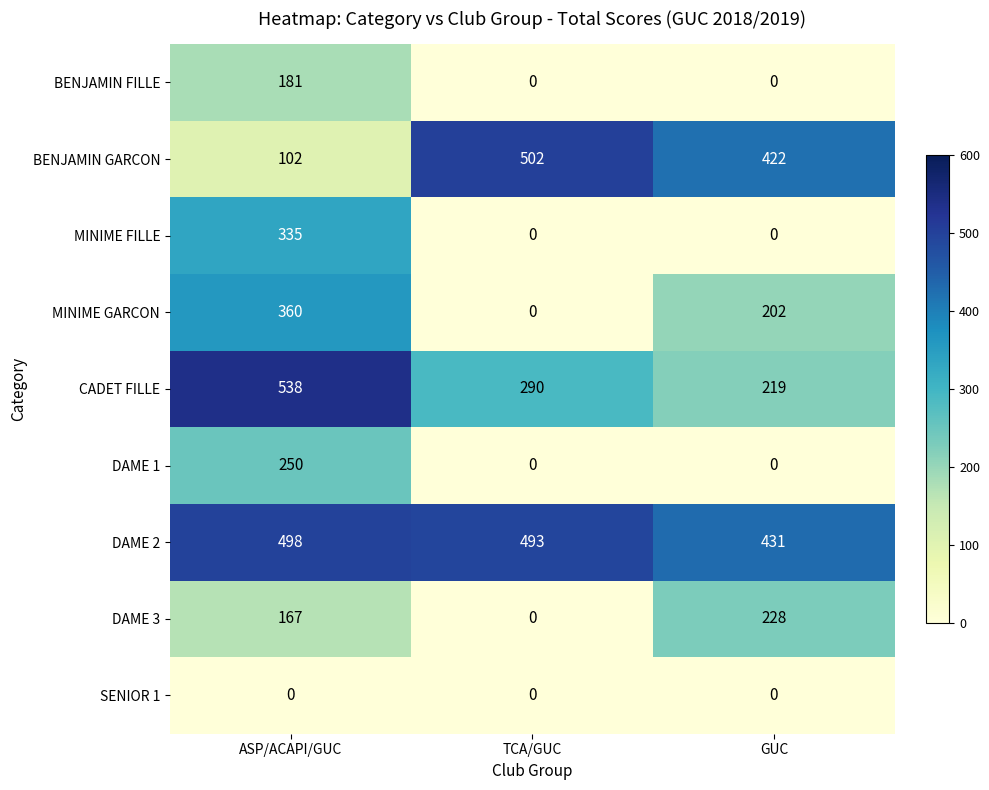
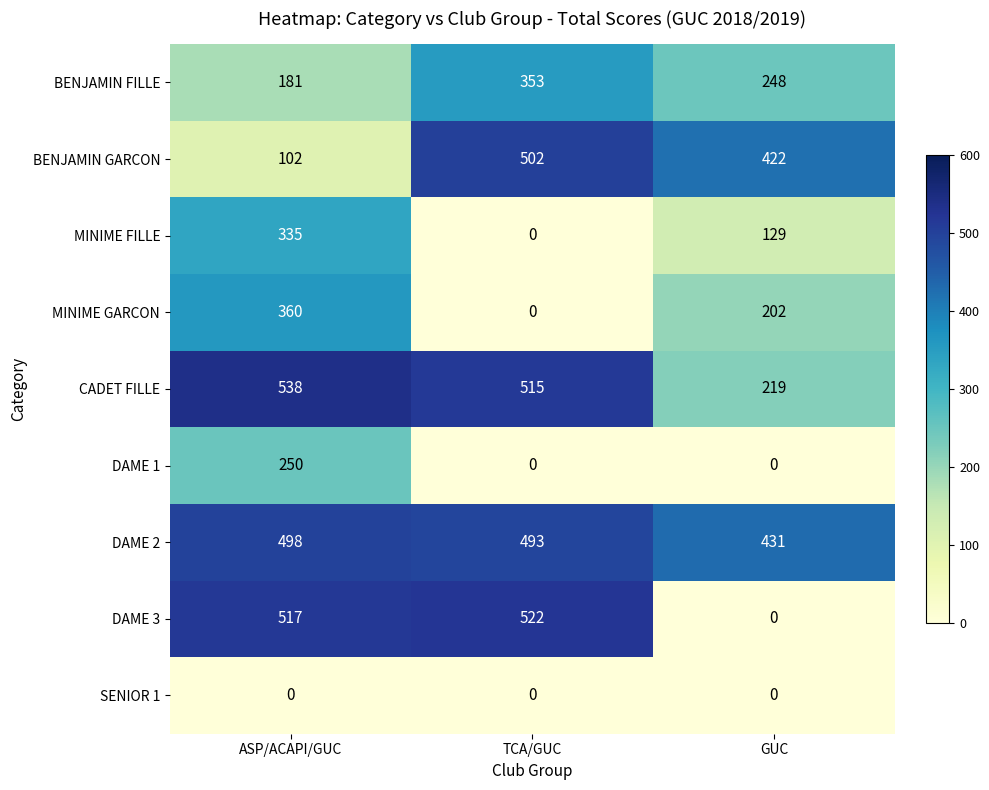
  {
    "BENJAMIN FILLE": {
      "ASP/ACAPI/GUC": 181,
-     "TCA/GUC": 0,
-     "GUC": 0
+     "TCA/GUC": 353,
+     "GUC": 248
    },
    "BENJAMIN GARCON": {
      "ASP/ACAPI/GUC": 102,
      "TCA/GUC": 502,
      "GUC": 422
    },
    "MINIME FILLE": {
      "ASP/ACAPI/GUC": 335,
      "TCA/GUC": 0,
-     "GUC": 0
+     "GUC": 129
    },
    "MINIME GARCON": {
      "ASP/ACAPI/GUC": 360,
      "TCA/GUC": 0,
      "GUC": 202
    },
    "CADET FILLE": {
      "ASP/ACAPI/GUC": 538,
-     "TCA/GUC": 290,
+     "TCA/GUC": 515,
      "GUC": 219
    },
    "DAME 1": {
      "ASP/ACAPI/GUC": 250,
      "TCA/GUC": 0,
      "GUC": 0
    },
    "DAME 2": {
      "ASP/ACAPI/GUC": 498,
      "TCA/GUC": 493,
      "GUC": 431
    },
    "DAME 3": {
-     "ASP/ACAPI/GUC": 167,
-     "TCA/GUC": 0,
-     "GUC": 228
+     "ASP/ACAPI/GUC": 517,
+     "TCA/GUC": 522,
+     "GUC": 0
    },
    "SENIOR 1": {
      "ASP/ACAPI/GUC": 0,
      "TCA/GUC": 0,
      "GUC": 0
    }
  }
